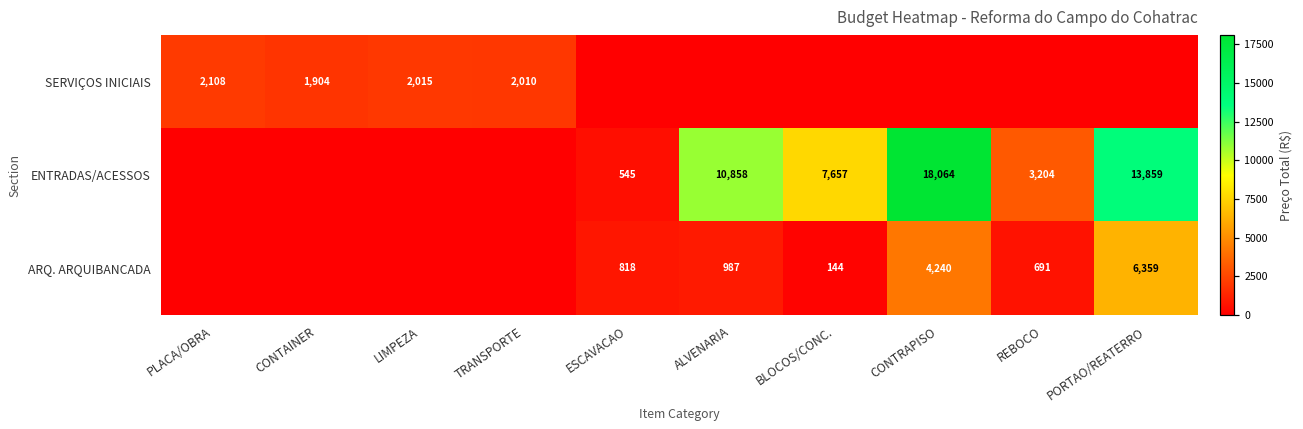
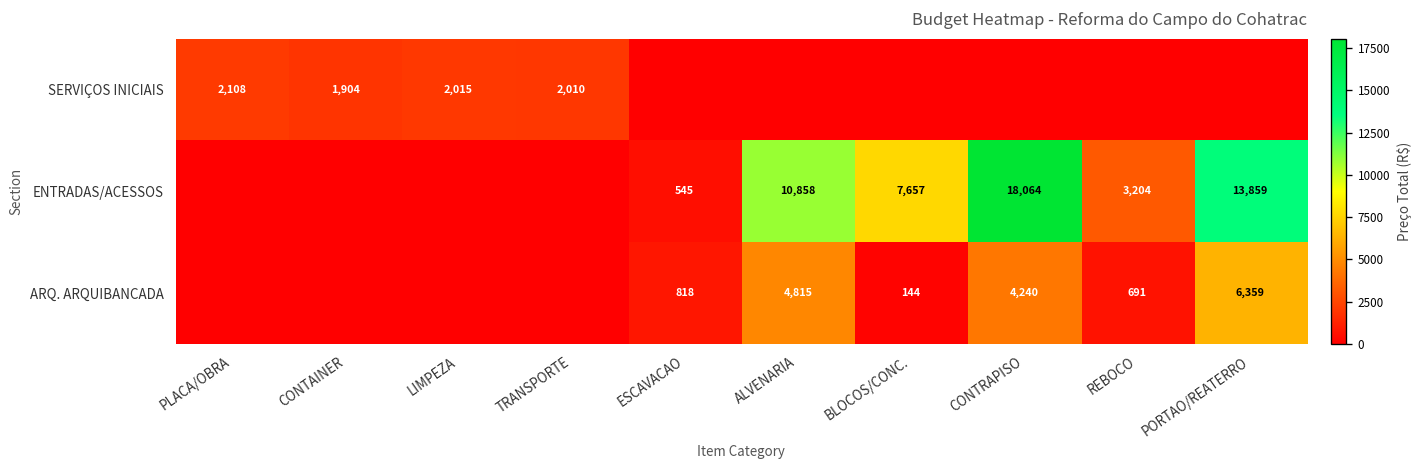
  {
    "SERVIÇOS INICIAIS": {
      "PLACA/OBRA": "2,108",
      "CONTAINER": "1,904",
      "LIMPEZA": "2,015",
      "TRANSPORTE": "2,010"
    },
    "ENTRADAS/ACESSOS": {
      "ESCAVACAO": "545",
      "ALVENARIA": "10,858",
      "BLOCOS/CONC.": "7,657",
      "CONTRAPISO": "18,064",
      "REBOCO": "3,204",
      "PORTAO/REATERRO": "13,859"
    },
    "ARQ. ARQUIBANCADA": {
      "ESCAVACAO": "818",
-     "ALVENARIA": "987",
+     "ALVENARIA": "4,815",
      "BLOCOS/CONC.": "144",
      "CONTRAPISO": "4,240",
      "REBOCO": "691",
      "PORTAO/REATERRO": "6,359"
    }
  }
